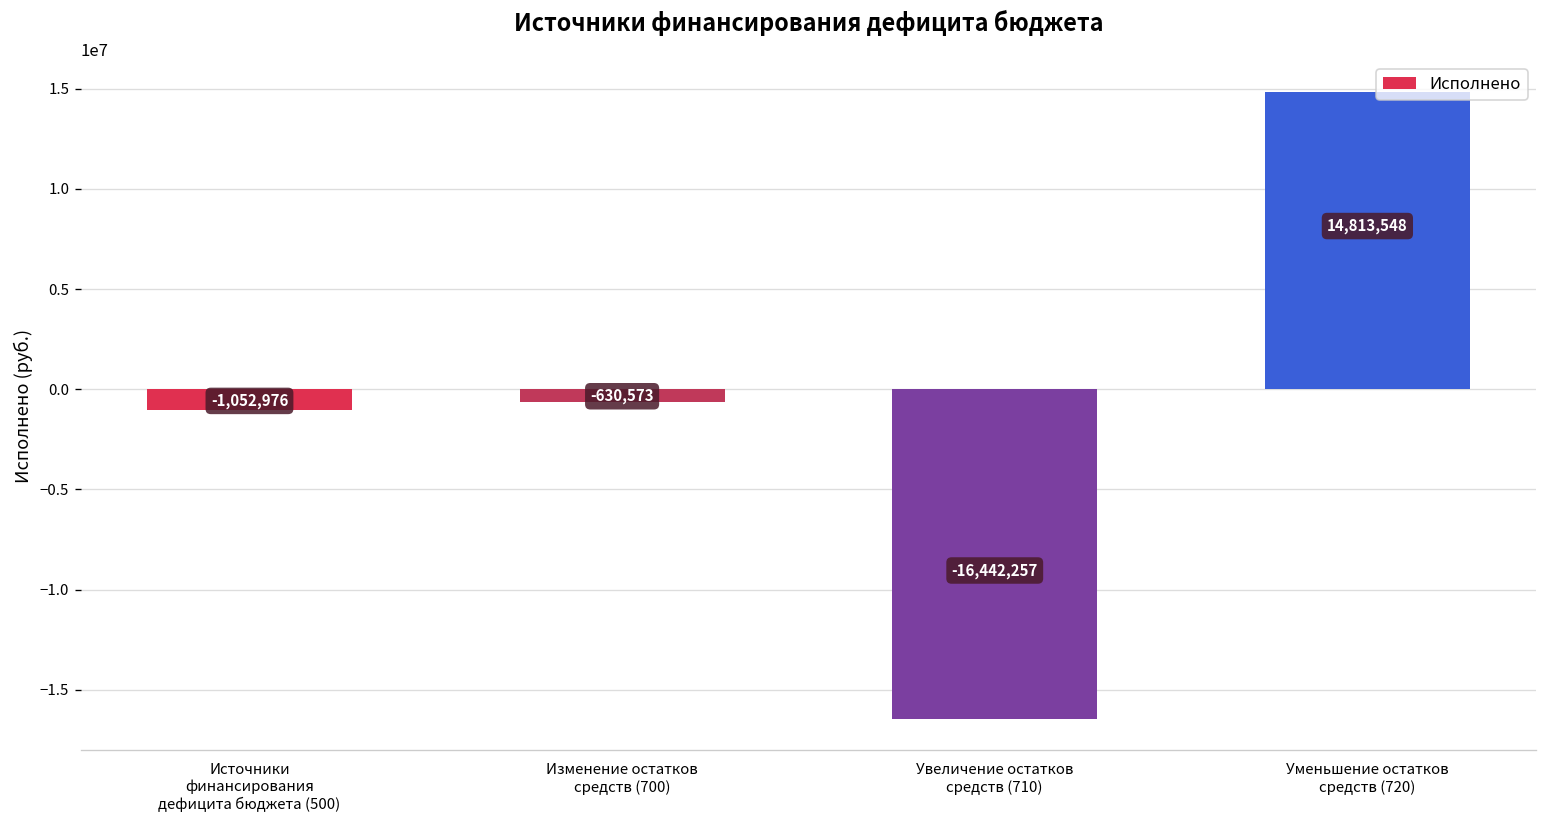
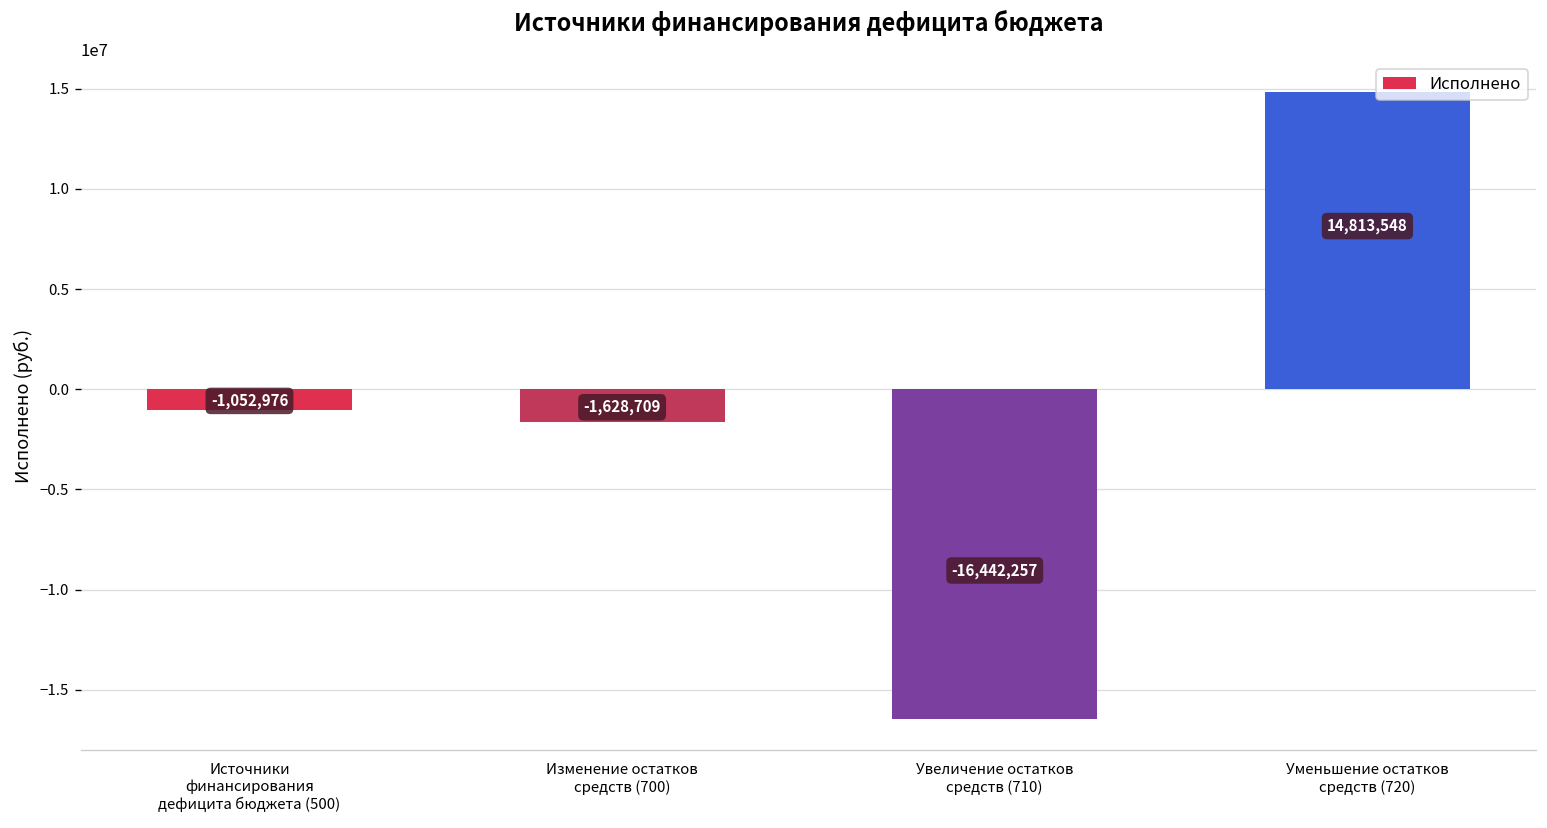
  {
-   "Изменение остатков средств (700)": "-630,573"
+   "Изменение остатков средств (700)": "-1,628,709"
  }
